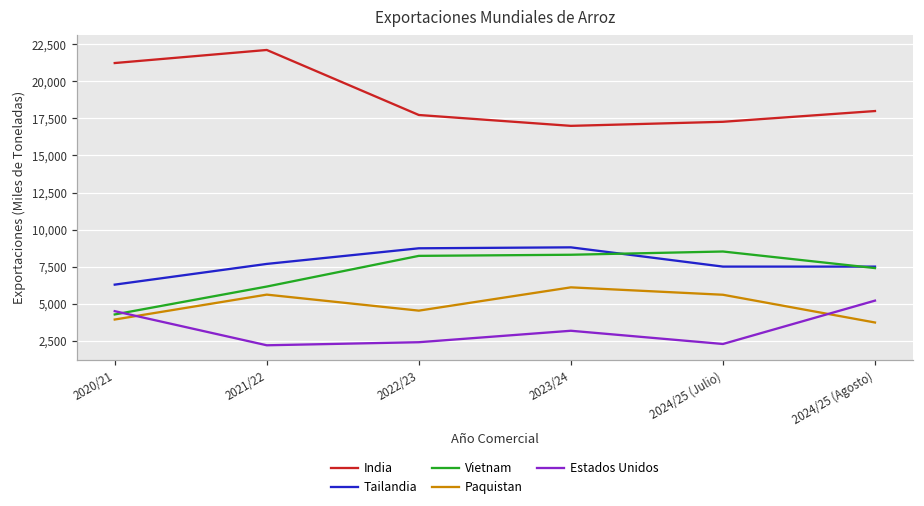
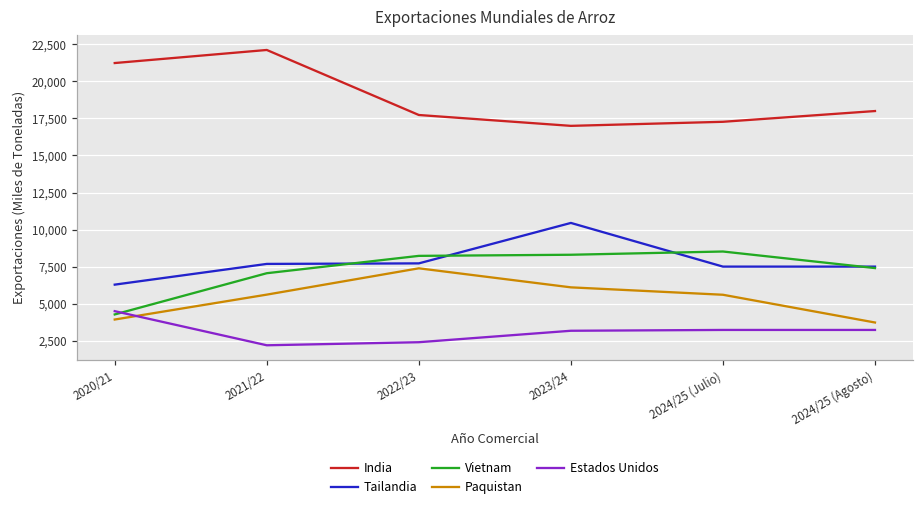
  {
    "India": {
      "2020/21": "21,200",
      "2021/22": "22,100",
      "2022/23": "17,700",
      "2023/24": "17,000",
      "2024/25 (Julio)": "17,300",
      "2024/25 (Agosto)": "18,000"
    },
    "Tailandia": {
      "2020/21": "6,300",
      "2021/22": "7,700",
-     "2022/23": "8,700",
-     "2023/24": "8,800",
+     "2022/23": "7,700",
+     "2023/24": "10,400",
      "2024/25 (Julio)": "7,500"
    },
    "Vietnam": {
      "2020/21": "4,300",
-     "2021/22": "6,200",
+     "2021/22": "7,100",
      "2022/23": "8,200",
      "2023/24": "8,300",
      "2024/25 (Julio)": "8,500"
    },
    "Paquistan": {
      "2020/21": "3,900",
      "2021/22": "5,600",
-     "2022/23": "4,500",
+     "2022/23": "7,400",
      "2023/24": "6,100",
      "2024/25 (Julio)": "5,600",
      "2024/25 (Agosto)": "3,700"
    },
    "Estados Unidos": {
      "2020/21": "4,500",
      "2021/22": "2,200",
      "2022/23": "2,400",
      "2023/24": "3,200",
-     "2024/25 (Julio)": "2,300",
-     "2024/25 (Agosto)": "5,200"
+     "2024/25 (Julio)": "3,200",
+     "2024/25 (Agosto)": "3,200"
    }
  }
